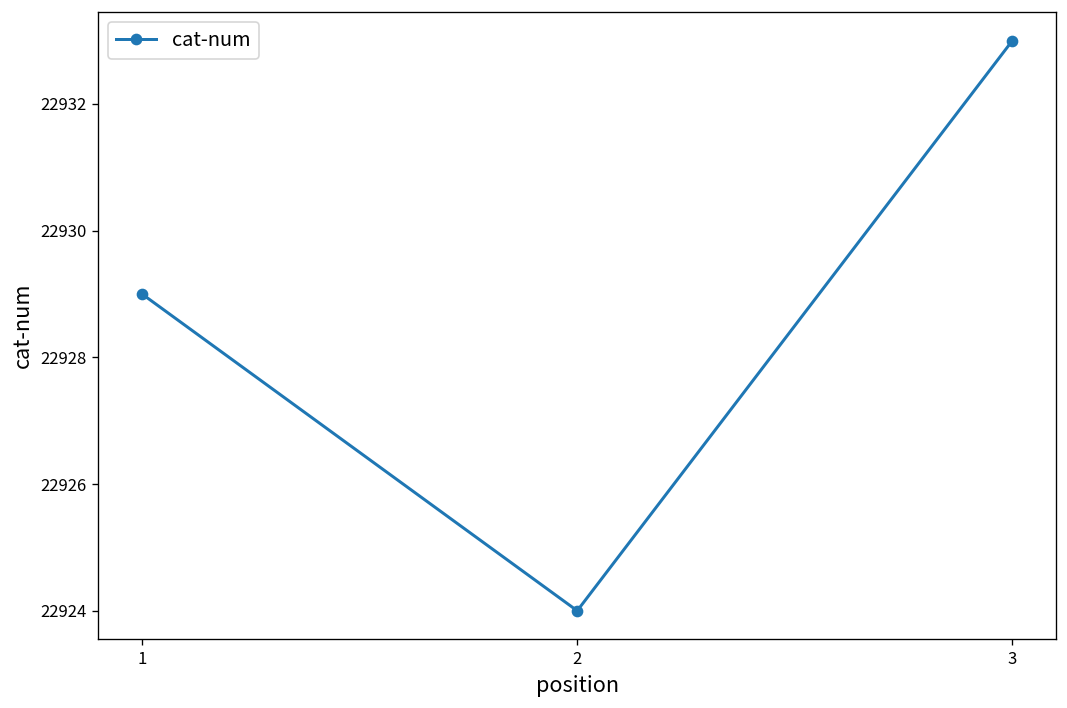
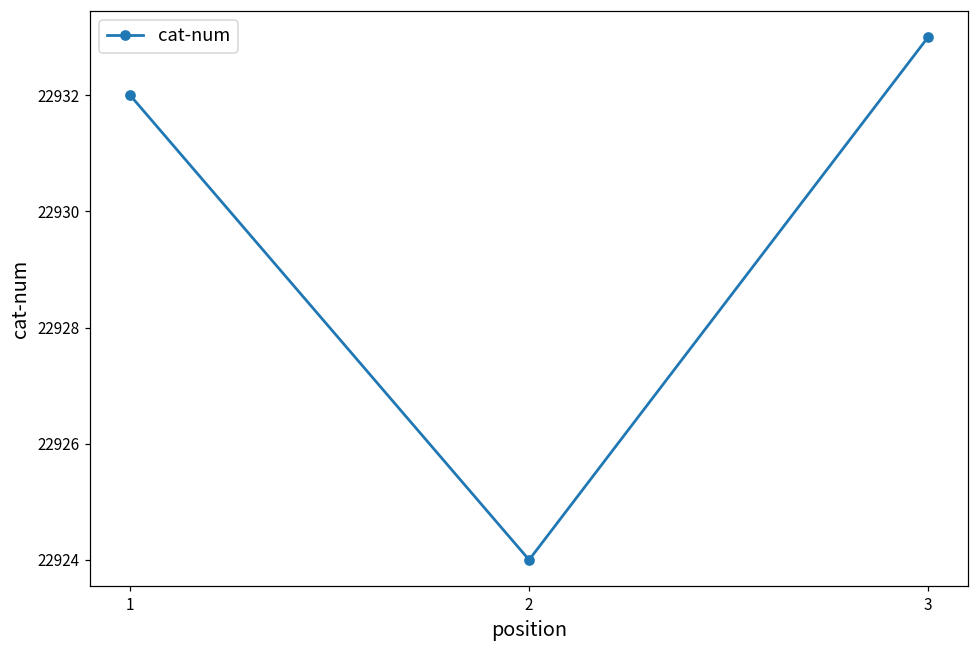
  {
-   "1": 22929,
+   "1": 22932,
    "2": 22924,
    "3": 22933
  }
